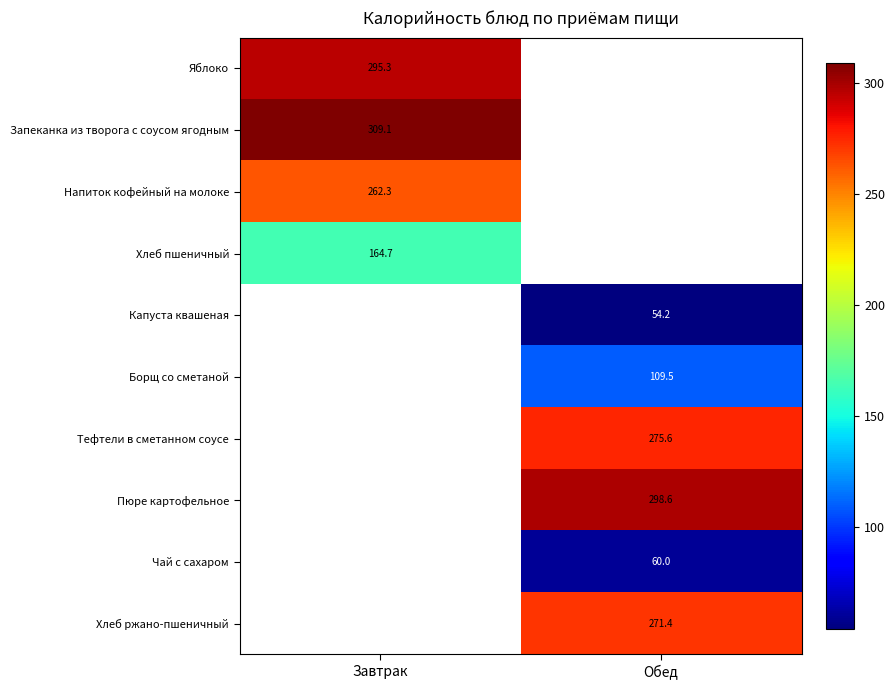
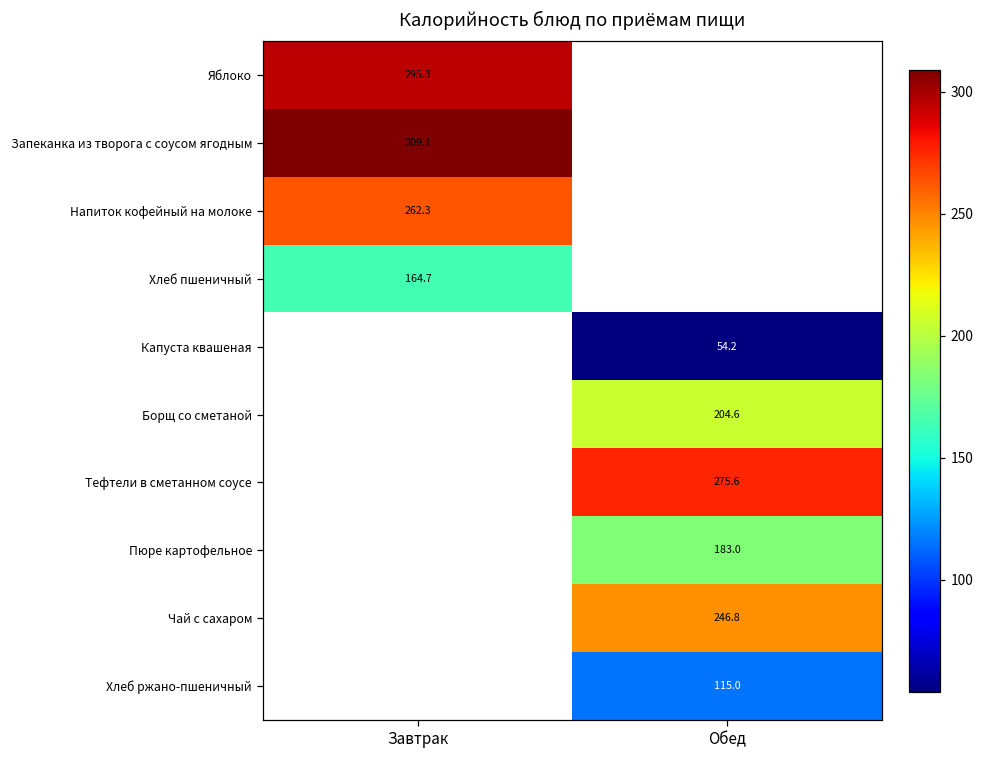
  {
    "Яблоко": {
      "Завтрак": 295.3
    },
    "Запеканка из творога с соусом ягодным": {
      "Завтрак": 309.1
    },
    "Напиток кофейный на молоке": {
      "Завтрак": 262.3
    },
    "Хлеб пшеничный": {
      "Завтрак": 164.7
    },
    "Капуста квашеная": {
      "Обед": 54.2
    },
    "Борщ со сметаной": {
-     "Обед": 109.5
+     "Обед": 204.6
    },
    "Тефтели в сметанном соусе": {
      "Обед": 275.6
    },
    "Пюре картофельное": {
-     "Обед": 298.6
+     "Обед": 183.0
    },
    "Чай с сахаром": {
-     "Обед": 60.0
+     "Обед": 246.8
    },
    "Хлеб ржано-пшеничный": {
-     "Обед": 271.4
+     "Обед": 115.0
    }
  }
